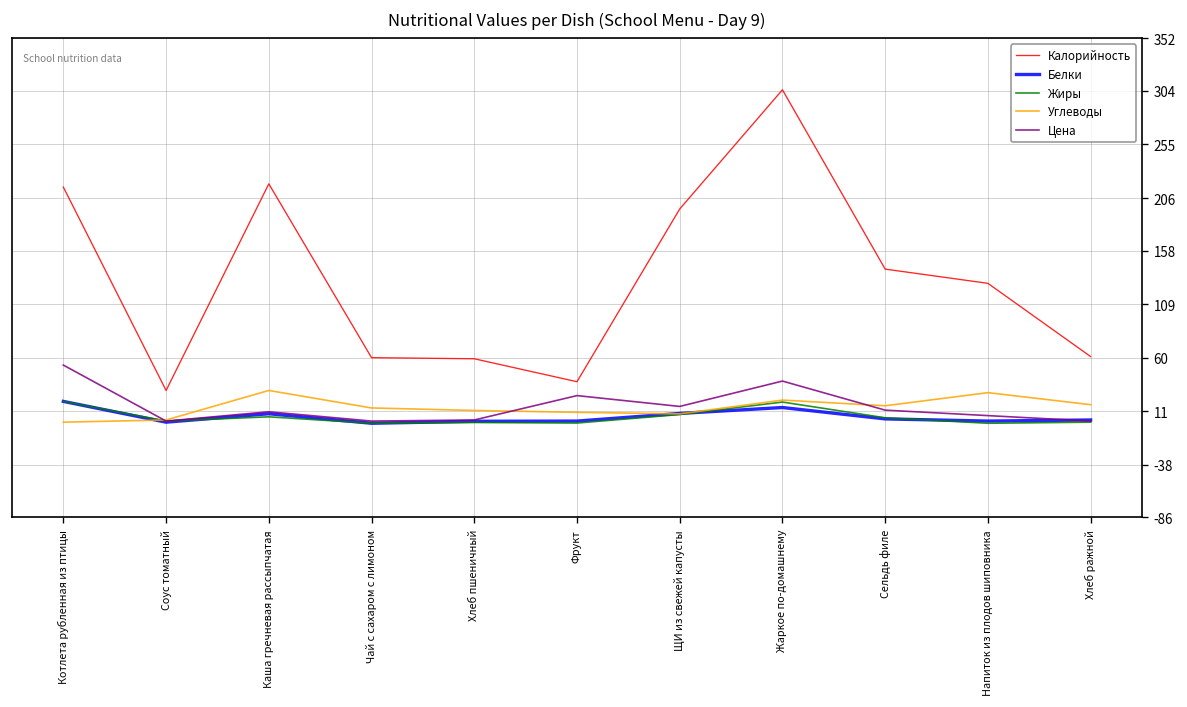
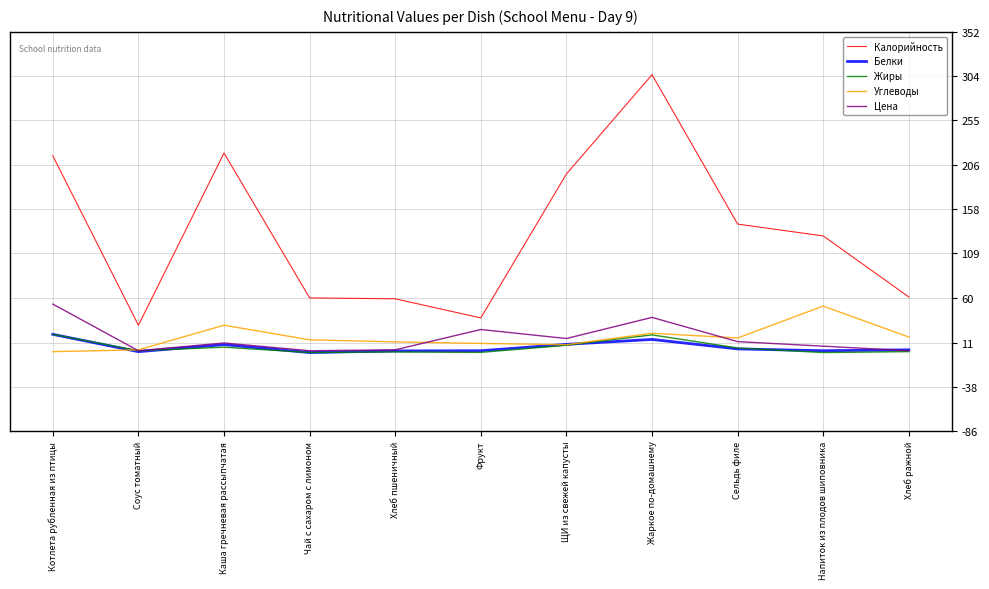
  {
    "Калорийность": {
      "Котлета рубленная из птицы": 220,
      "Соус томатный": 30,
      "Каша гречневая рассыпчатая": 220,
      "Чай с сахаром с лимоном": 60,
      "Хлеб пшеничный": 60,
      "Фрукт": 40,
      "ЩИ из свежей капусты": 200,
      "Жаркое по-домашнему": 310,
      "Сельдь филе": 140,
      "Напиток из плодов шиповника": 130,
      "Хлеб ражной": 60
    },
    "Белки": {
      "Жаркое по-домашнему": 10
    },
    "Жиры": {
      "Каша гречневая рассыпчатая": 10
    },
    "Углеводы": {
      "Котлета рубленная из птицы": 0,
      "Каша гречневая рассыпчатая": 30,
      "Чай с сахаром с лимоном": 10,
      "Хлеб пшеничный": 10,
      "Фрукт": 10,
      "Сельдь филе": 20,
-     "Напиток из плодов шиповника": 30,
+     "Напиток из плодов шиповника": 50,
      "Хлеб ражной": 20
    },
    "Цена": {
      "Котлета рубленная из птицы": 50,
      "Фрукт": 30,
      "ЩИ из свежей капусты": 20,
      "Жаркое по-домашнему": 40,
      "Сельдь филе": 10,
      "Напиток из плодов шиповника": 10
    }
  }
